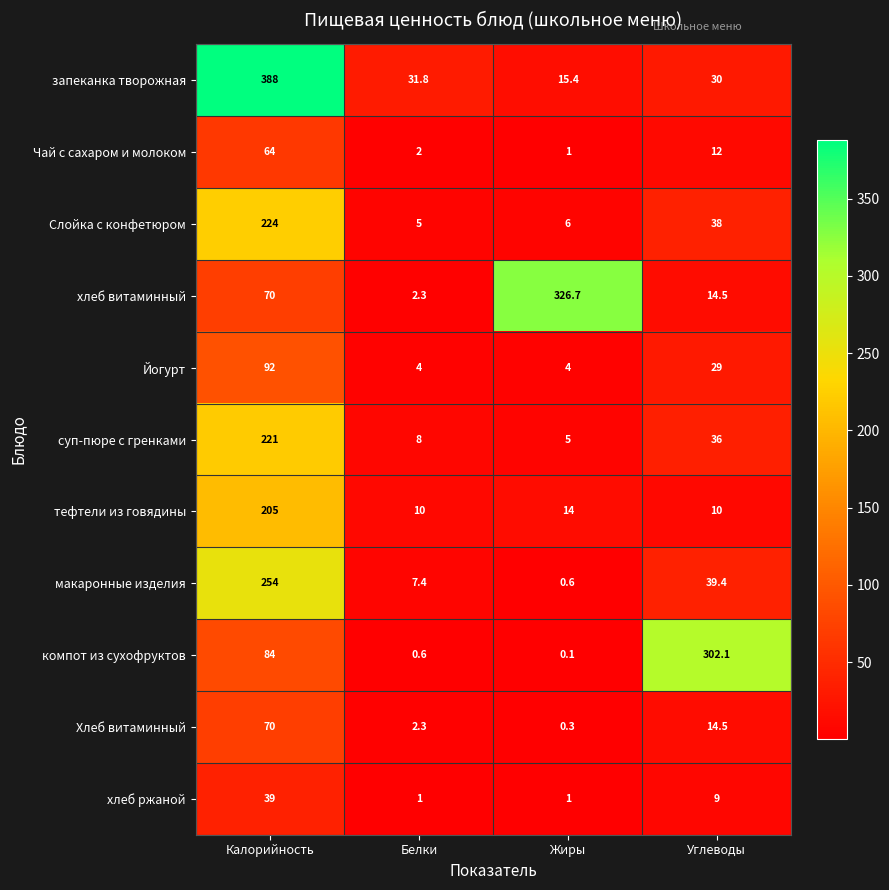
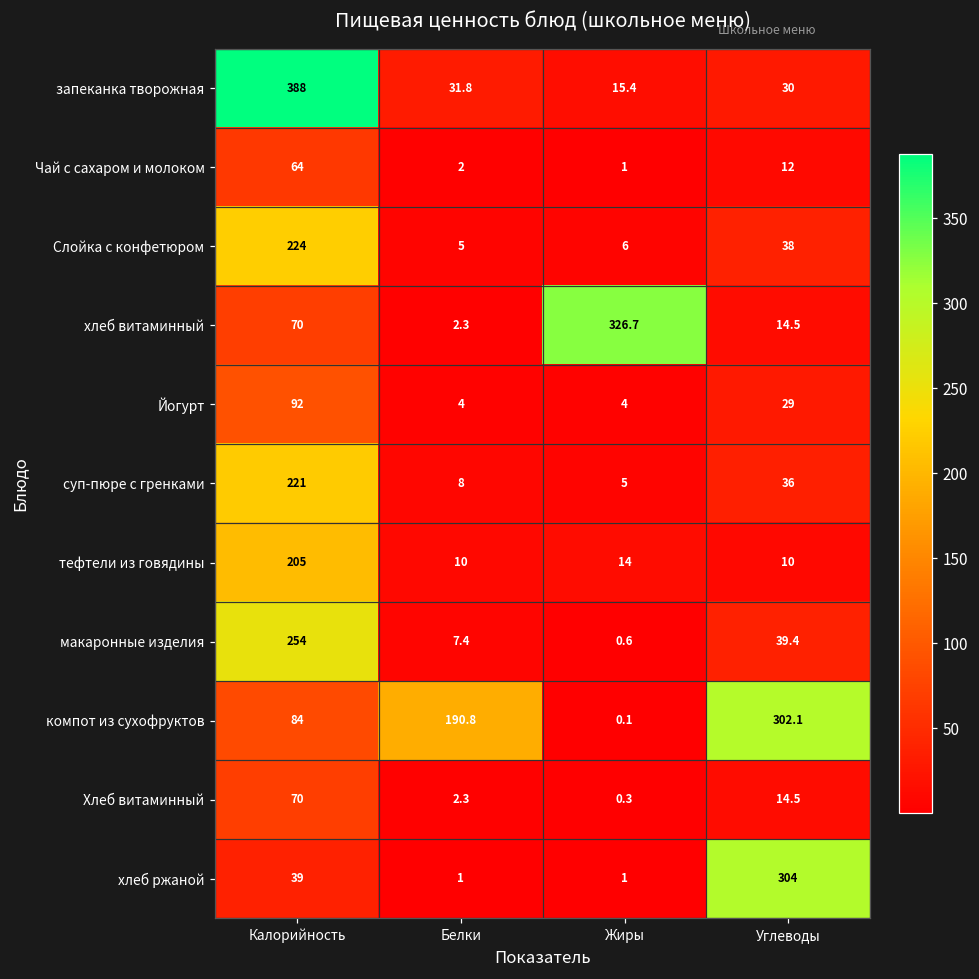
  {
    "запеканка творожная": {
      "Калорийность": 388,
      "Белки": 31.8,
      "Жиры": 15.4,
      "Углеводы": 30
    },
    "Чай с сахаром и молоком": {
      "Калорийность": 64,
      "Белки": 2,
      "Жиры": 1,
      "Углеводы": 12
    },
    "Слойка с конфетюром": {
      "Калорийность": 224,
      "Белки": 5,
      "Жиры": 6,
      "Углеводы": 38
    },
    "хлеб витаминный": {
      "Калорийность": 70,
      "Белки": 2.3,
      "Жиры": 326.7,
      "Углеводы": 14.5
    },
    "Йогурт": {
      "Калорийность": 92,
      "Белки": 4,
      "Жиры": 4,
      "Углеводы": 29
    },
    "суп-пюре с гренками": {
      "Калорийность": 221,
      "Белки": 8,
      "Жиры": 5,
      "Углеводы": 36
    },
    "тефтели из говядины": {
      "Калорийность": 205,
      "Белки": 10,
      "Жиры": 14,
      "Углеводы": 10
    },
    "макаронные изделия": {
      "Калорийность": 254,
      "Белки": 7.4,
      "Жиры": 0.6,
      "Углеводы": 39.4
    },
    "компот из сухофруктов": {
      "Калорийность": 84,
-     "Белки": 0.6,
+     "Белки": 190.8,
      "Жиры": 0.1,
      "Углеводы": 302.1
    },
    "Хлеб витаминный": {
      "Калорийность": 70,
      "Белки": 2.3,
      "Жиры": 0.3,
      "Углеводы": 14.5
    },
    "хлеб ржаной": {
      "Калорийность": 39,
      "Белки": 1,
      "Жиры": 1,
-     "Углеводы": 9
+     "Углеводы": 304
    }
  }
